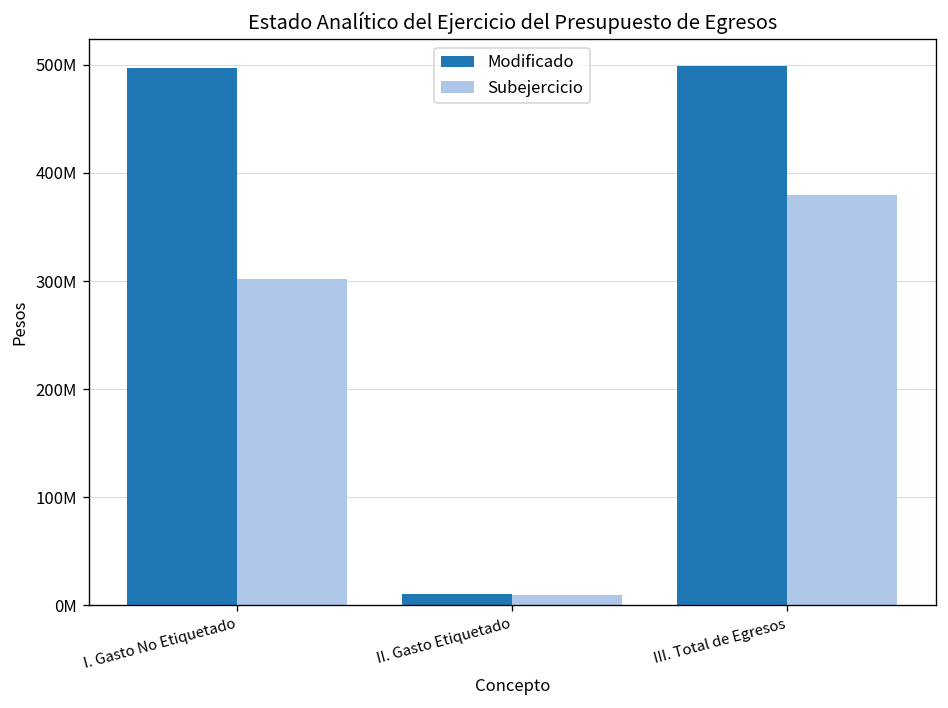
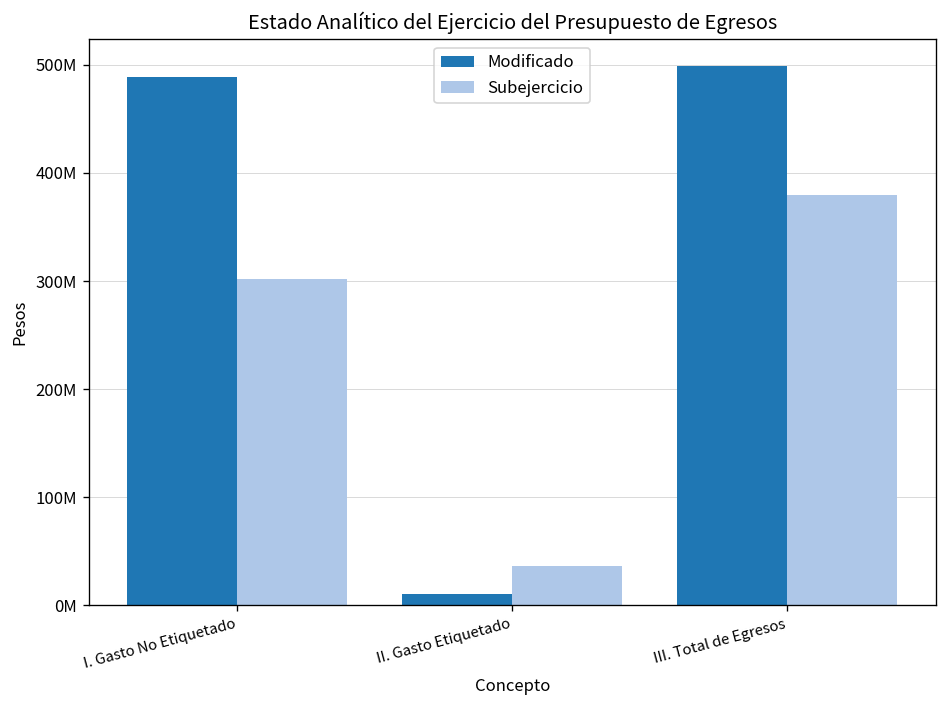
  {
    "Modificado": {
-     "I. Gasto No Etiquetado": 500000000,
+     "I. Gasto No Etiquetado": 490000000,
      "II. Gasto Etiquetado": 10000000,
      "III. Total de Egresos": 500000000
    },
    "Subejercicio": {
      "I. Gasto No Etiquetado": 300000000,
-     "II. Gasto Etiquetado": 10000000,
+     "II. Gasto Etiquetado": 40000000,
      "III. Total de Egresos": 380000000
    }
  }
